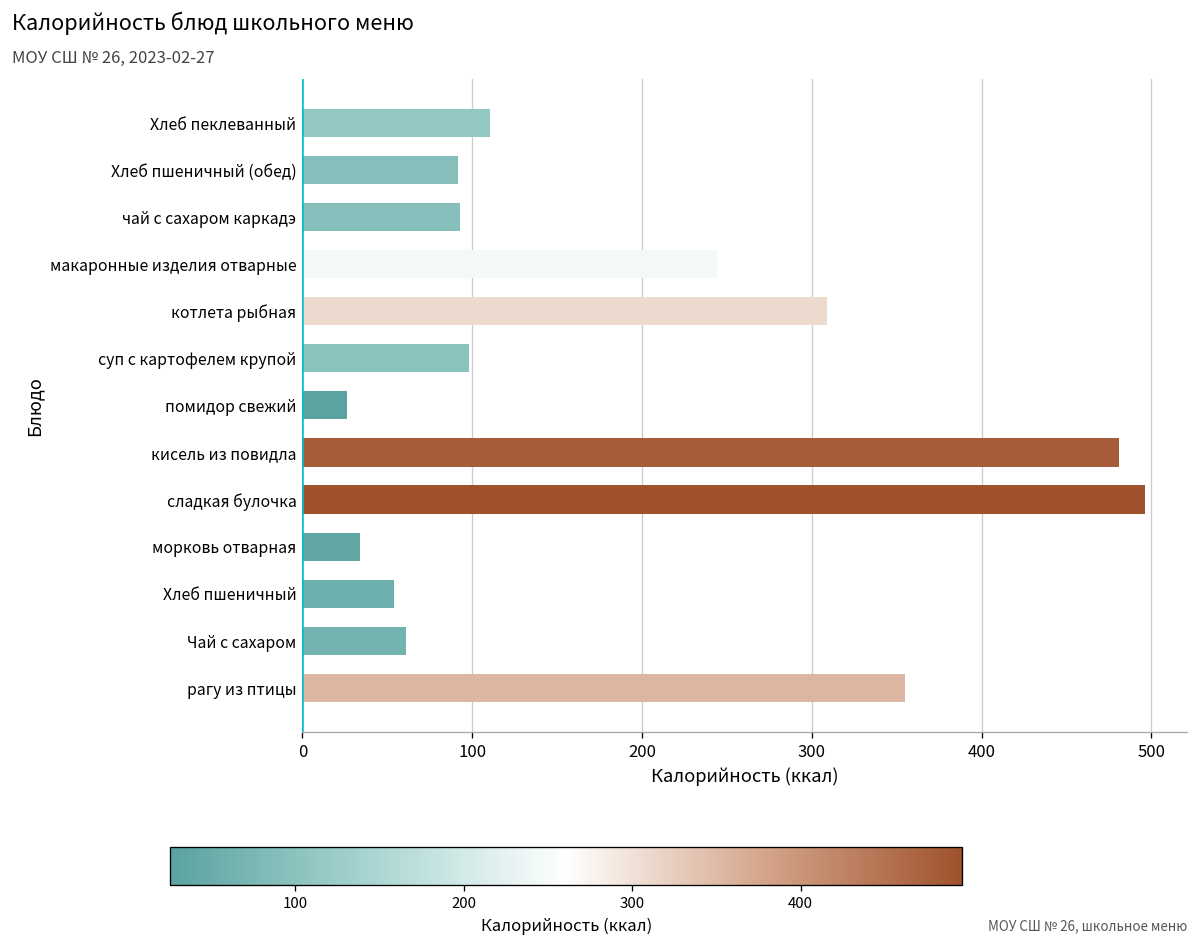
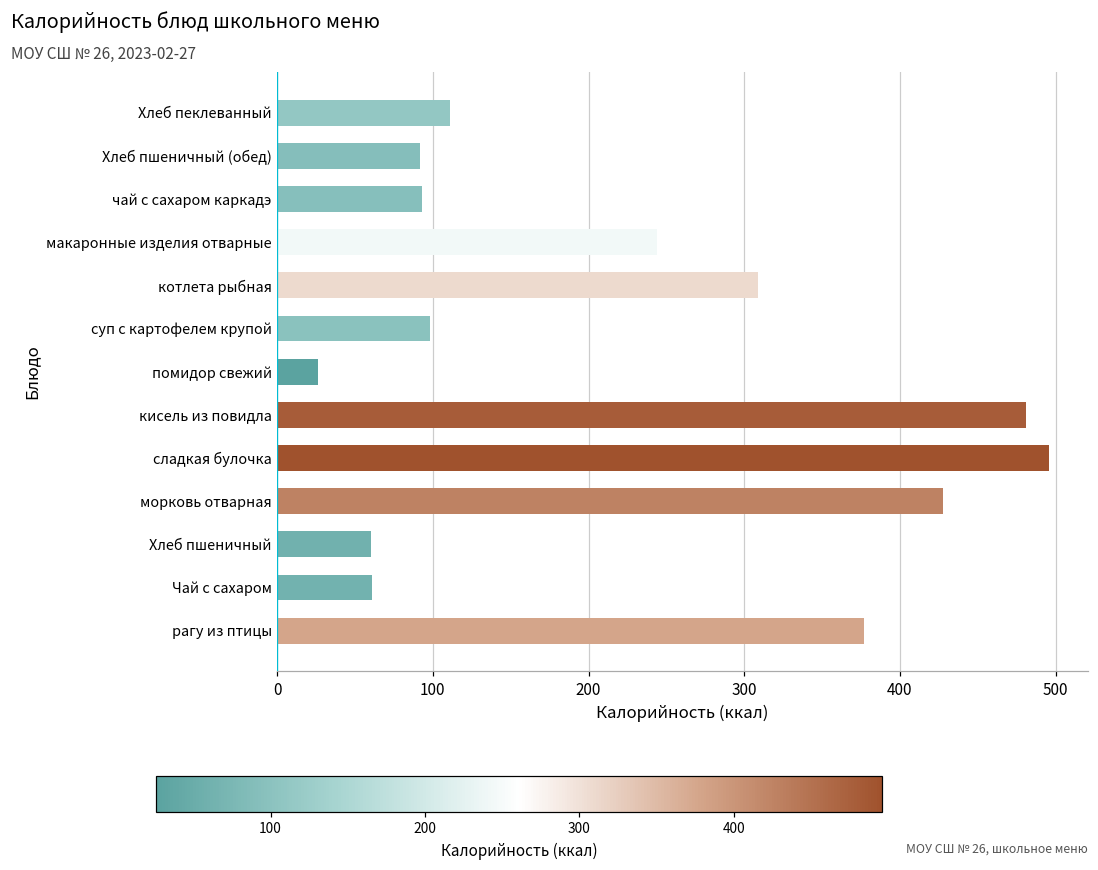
  {
    "Хлеб пеклеванный": 111,
    "Хлеб пшеничный (обед)": 92,
    "чай с сахаром каркадэ": 93,
    "макаронные изделия отварные": 244,
    "котлета рыбная": 309,
    "суп с картофелем крупой": 98,
    "помидор свежий": 26,
    "кисель из повидла": 481,
    "сладкая булочка": 496,
-   "морковь отварная": 34,
-   "Хлеб пшеничный": 54,
+   "морковь отварная": 428,
+   "Хлеб пшеничный": 60,
    "Чай с сахаром": 61,
-   "рагу из птицы": 355
+   "рагу из птицы": 377
  }
